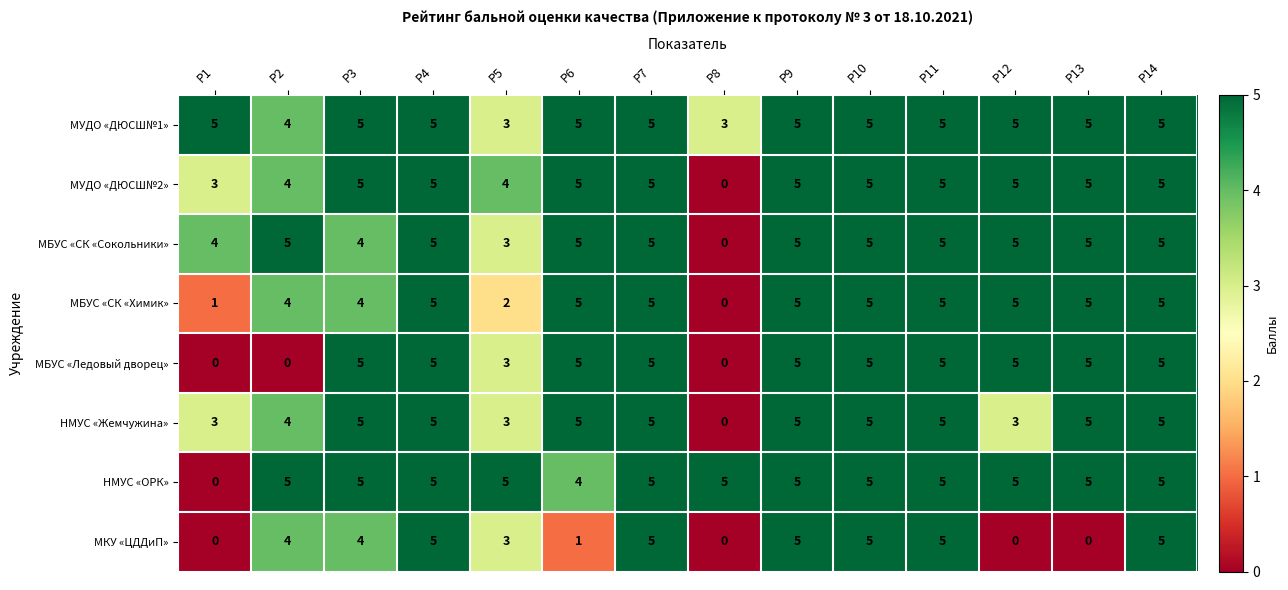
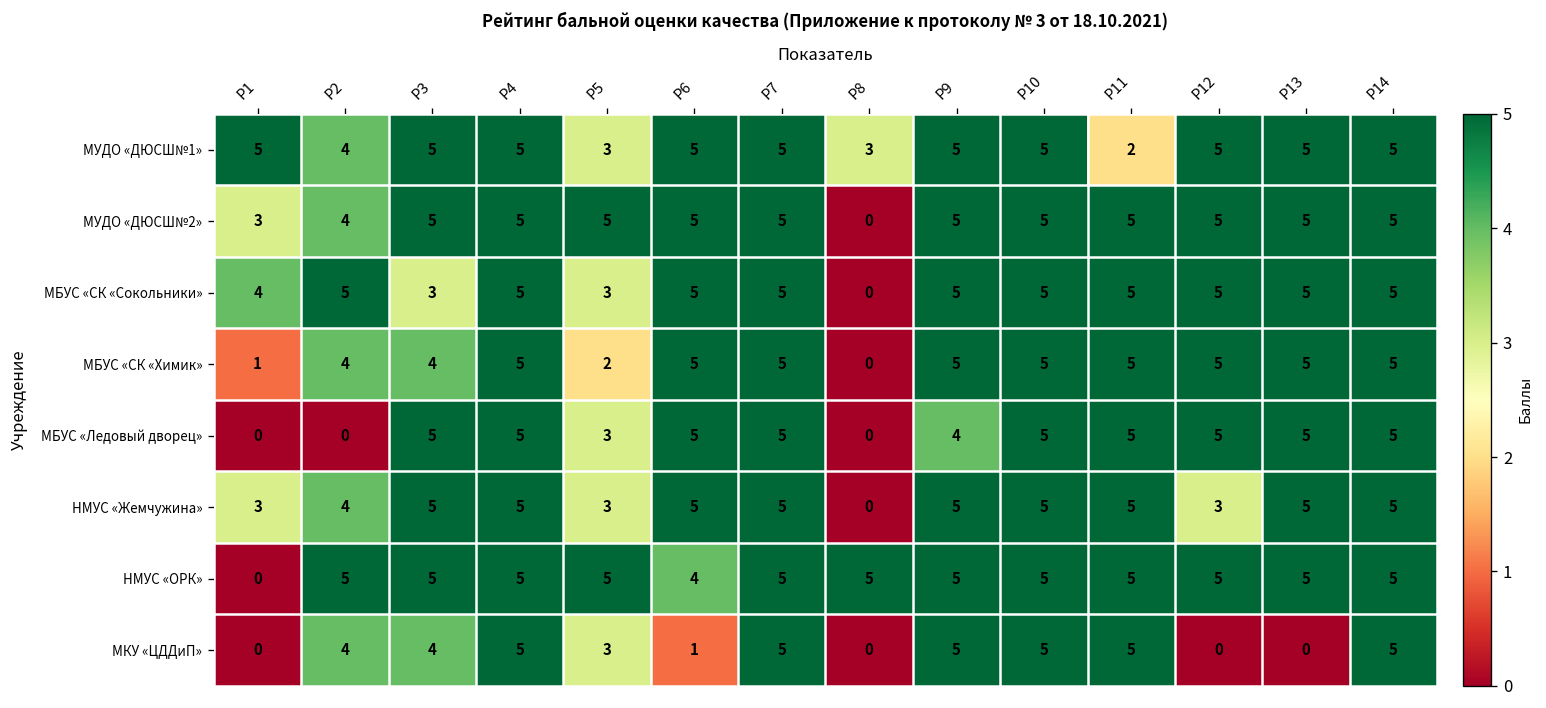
  {
    "МУДО «ДЮСШ№1»": {
      "Р1": 5,
      "Р2": 4,
      "Р3": 5,
      "Р4": 5,
      "Р5": 3,
      "Р6": 5,
      "Р7": 5,
      "Р8": 3,
      "Р9": 5,
      "Р10": 5,
-     "Р11": 5,
+     "Р11": 2,
      "Р12": 5,
      "Р13": 5,
      "Р14": 5
    },
    "МУДО «ДЮСШ№2»": {
      "Р1": 3,
      "Р2": 4,
      "Р3": 5,
      "Р4": 5,
-     "Р5": 4,
+     "Р5": 5,
      "Р6": 5,
      "Р7": 5,
      "Р8": 0,
      "Р9": 5,
      "Р10": 5,
      "Р11": 5,
      "Р12": 5,
      "Р13": 5,
      "Р14": 5
    },
    "МБУС «СК «Сокольники»": {
      "Р1": 4,
      "Р2": 5,
-     "Р3": 4,
+     "Р3": 3,
      "Р4": 5,
      "Р5": 3,
      "Р6": 5,
      "Р7": 5,
      "Р8": 0,
      "Р9": 5,
      "Р10": 5,
      "Р11": 5,
      "Р12": 5,
      "Р13": 5,
      "Р14": 5
    },
    "МБУС «СК «Химик»": {
      "Р1": 1,
      "Р2": 4,
      "Р3": 4,
      "Р4": 5,
      "Р5": 2,
      "Р6": 5,
      "Р7": 5,
      "Р8": 0,
      "Р9": 5,
      "Р10": 5,
      "Р11": 5,
      "Р12": 5,
      "Р13": 5,
      "Р14": 5
    },
    "МБУС «Ледовый дворец»": {
      "Р1": 0,
      "Р2": 0,
      "Р3": 5,
      "Р4": 5,
      "Р5": 3,
      "Р6": 5,
      "Р7": 5,
      "Р8": 0,
-     "Р9": 5,
+     "Р9": 4,
      "Р10": 5,
      "Р11": 5,
      "Р12": 5,
      "Р13": 5,
      "Р14": 5
    },
    "НМУС «Жемчужина»": {
      "Р1": 3,
      "Р2": 4,
      "Р3": 5,
      "Р4": 5,
      "Р5": 3,
      "Р6": 5,
      "Р7": 5,
      "Р8": 0,
      "Р9": 5,
      "Р10": 5,
      "Р11": 5,
      "Р12": 3,
      "Р13": 5,
      "Р14": 5
    },
    "НМУС «ОРК»": {
      "Р1": 0,
      "Р2": 5,
      "Р3": 5,
      "Р4": 5,
      "Р5": 5,
      "Р6": 4,
      "Р7": 5,
      "Р8": 5,
      "Р9": 5,
      "Р10": 5,
      "Р11": 5,
      "Р12": 5,
      "Р13": 5,
      "Р14": 5
    },
    "МКУ «ЦДДиП»": {
      "Р1": 0,
      "Р2": 4,
      "Р3": 4,
      "Р4": 5,
      "Р5": 3,
      "Р6": 1,
      "Р7": 5,
      "Р8": 0,
      "Р9": 5,
      "Р10": 5,
      "Р11": 5,
      "Р12": 0,
      "Р13": 0,
      "Р14": 5
    }
  }
